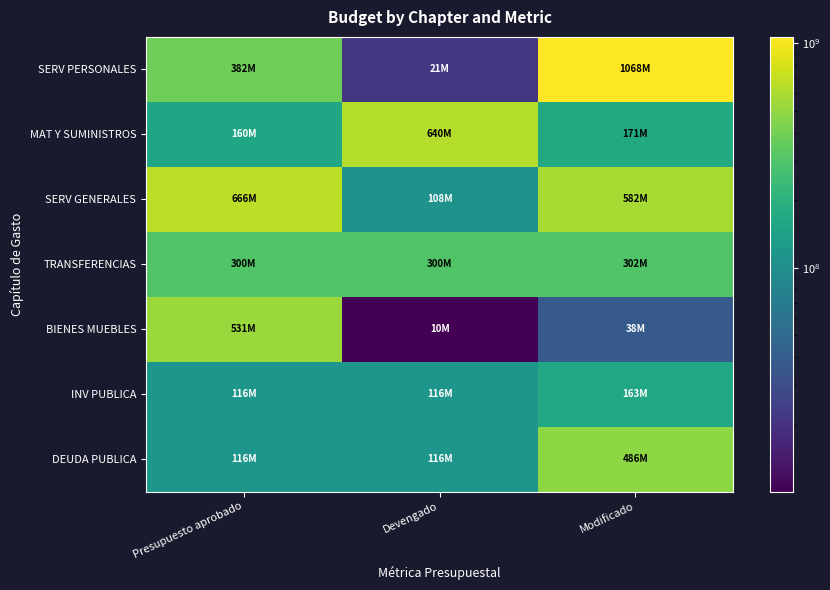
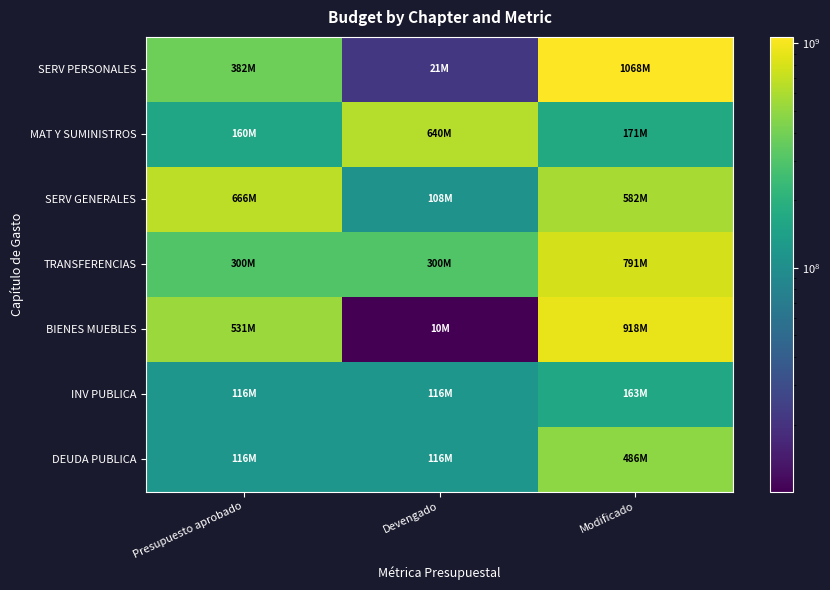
  {
    "SERV PERSONALES": {
      "Presupuesto aprobado": "382M",
      "Devengado": "21M",
      "Modificado": "1068M"
    },
    "MAT Y SUMINISTROS": {
      "Presupuesto aprobado": "160M",
      "Devengado": "640M",
      "Modificado": "171M"
    },
    "SERV GENERALES": {
      "Presupuesto aprobado": "666M",
      "Devengado": "108M",
      "Modificado": "582M"
    },
    "TRANSFERENCIAS": {
      "Presupuesto aprobado": "300M",
      "Devengado": "300M",
-     "Modificado": "302M"
+     "Modificado": "791M"
    },
    "BIENES MUEBLES": {
      "Presupuesto aprobado": "531M",
      "Devengado": "10M",
-     "Modificado": "38M"
+     "Modificado": "918M"
    },
    "INV PUBLICA": {
      "Presupuesto aprobado": "116M",
      "Devengado": "116M",
      "Modificado": "163M"
    },
    "DEUDA PUBLICA": {
      "Presupuesto aprobado": "116M",
      "Devengado": "116M",
      "Modificado": "486M"
    }
  }
